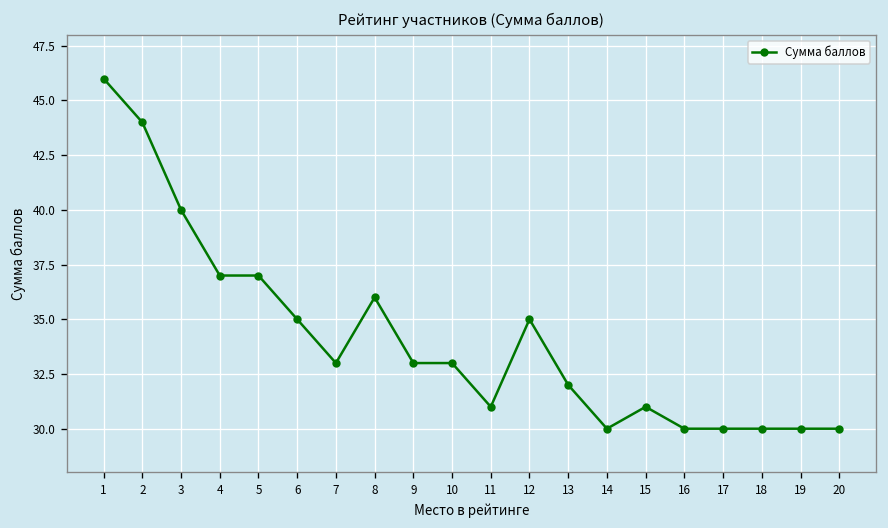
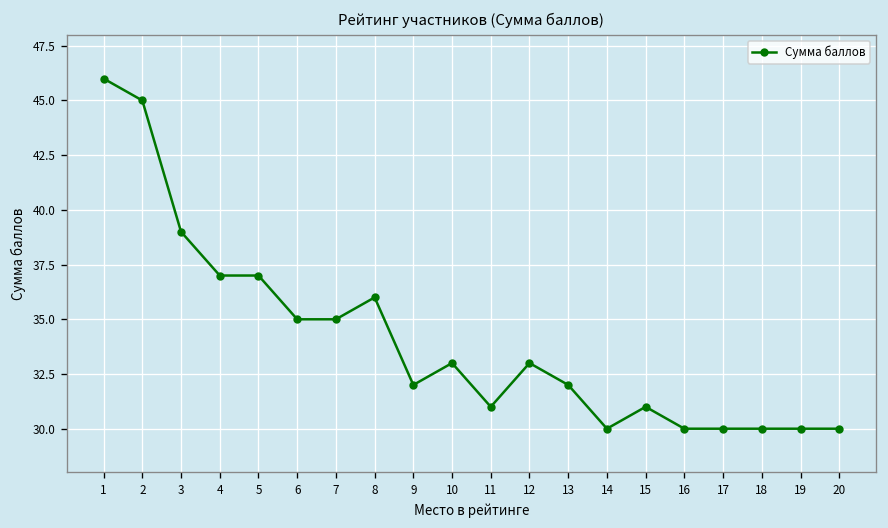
  {
    "1": 46,
-   "2": 44,
-   "3": 40,
+   "2": 45,
+   "3": 39,
    "4": 37,
    "5": 37,
    "6": 35,
-   "7": 33,
+   "7": 35,
    "8": 36,
-   "9": 33,
+   "9": 32,
    "10": 33,
    "11": 31,
-   "12": 35,
+   "12": 33,
    "13": 32,
    "14": 30,
    "15": 31,
    "16": 30,
    "17": 30,
    "18": 30,
    "19": 30,
    "20": 30
  }
